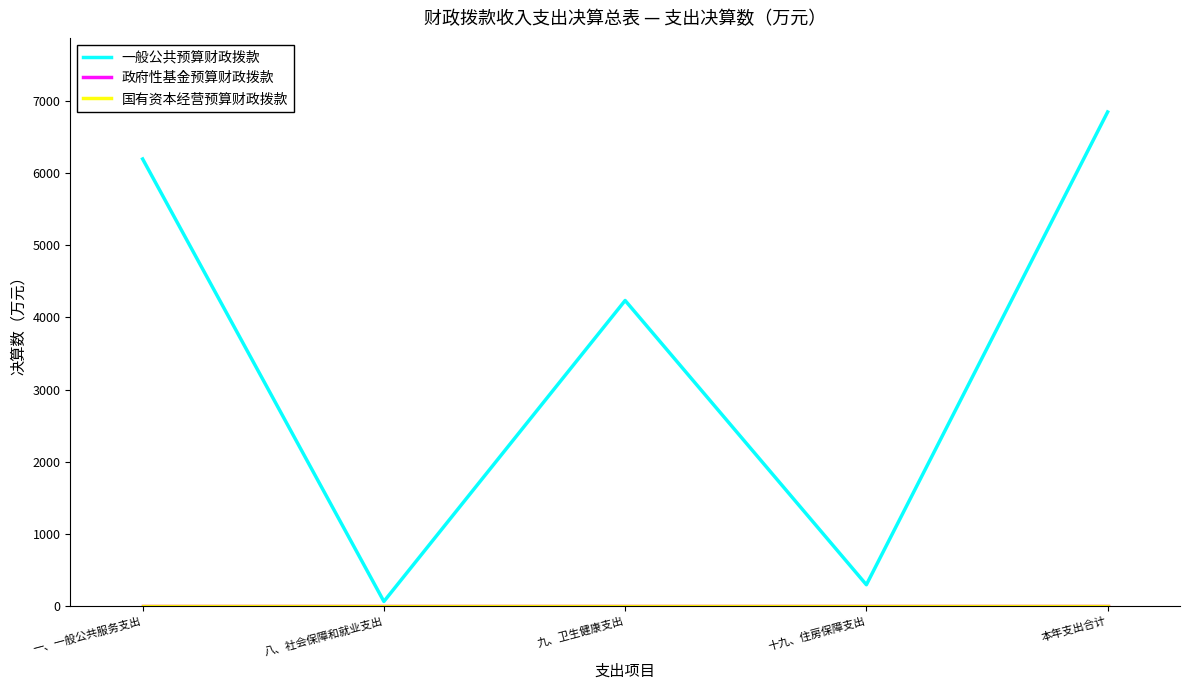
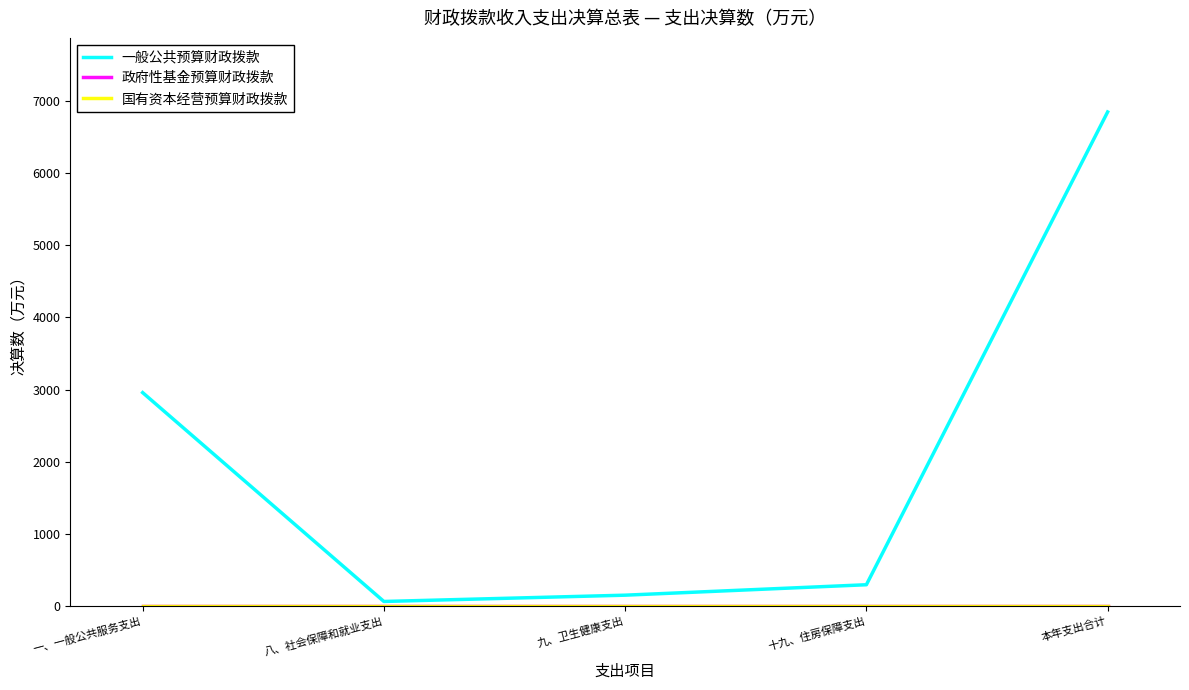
  {
    "一般公共预算财政拨款": {
-     "一、一般公共服务支出": 6200,
+     "一、一般公共服务支出": 3000,
      "八、社会保障和就业支出": 100,
-     "九、卫生健康支出": 4200,
+     "九、卫生健康支出": 100,
      "十九、住房保障支出": 300,
      "本年支出合计": 6900
    },
    "国有资本经营预算财政拨款": {
      "一、一般公共服务支出": 0,
      "八、社会保障和就业支出": 0,
      "九、卫生健康支出": 0,
      "十九、住房保障支出": 0,
      "本年支出合计": 0
    }
  }
